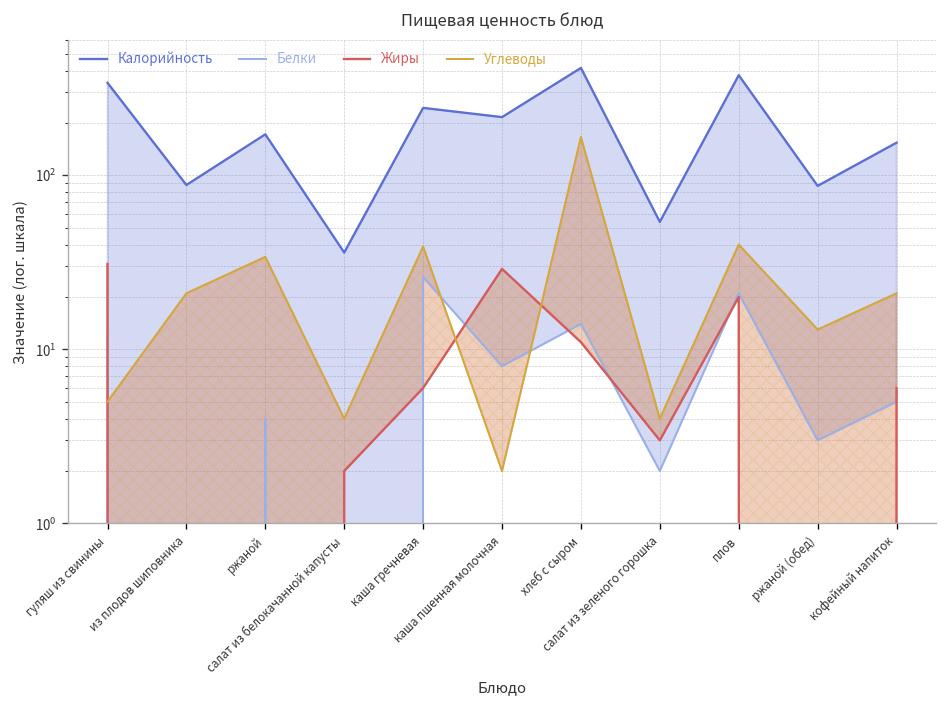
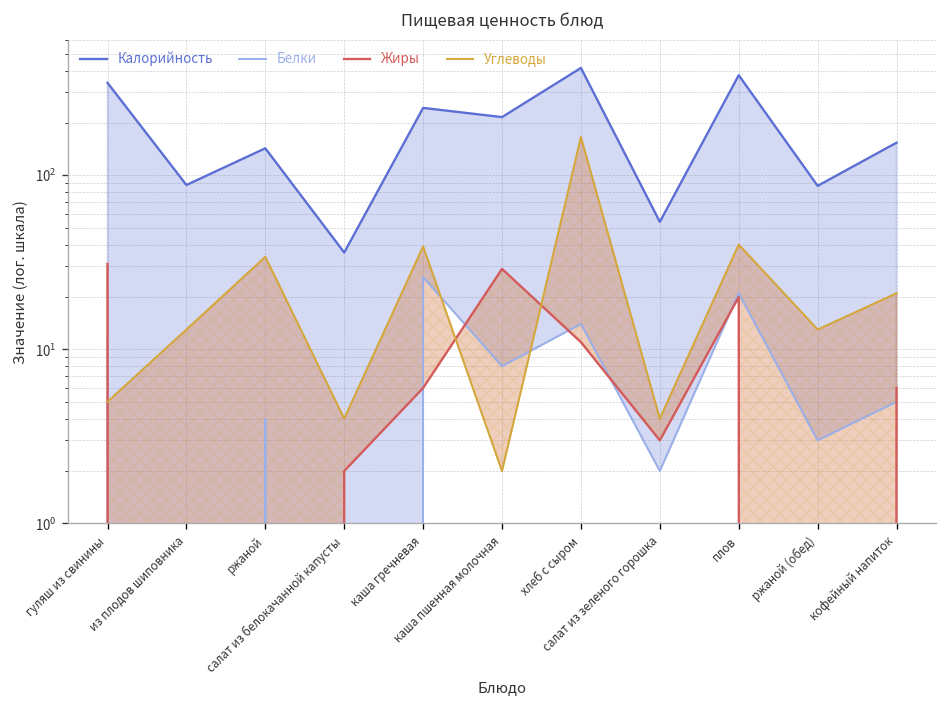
  {
    "Калорийность": {
      "гуляш из свинины": 340,
      "из плодов шиповника": 90,
-     "ржаной": 170,
+     "ржаной": 140,
      "салат из белокачанной капусты": 36,
      "каша гречневая": 240,
      "каша пшенная молочная": 220,
      "хлеб с сыром": 410,
      "салат из зеленого горошка": 54,
      "плов": 380,
      "ржаной (обед)": 90,
      "кофейный напиток": 150
    },
    "Белки": {
      "гуляш из свинины": 12,
      "ржаной": 4,
      "каша гречневая": 26,
      "каша пшенная молочная": 8,
      "хлеб с сыром": 14,
      "салат из зеленого горошка": 2,
      "плов": 21,
      "ржаной (обед)": 3,
      "кофейный напиток": 5
    },
    "Углеводы": {
      "гуляш из свинины": 5,
-     "из плодов шиповника": 21,
+     "из плодов шиповника": 13,
      "каша пшенная молочная": 2
    }
  }
